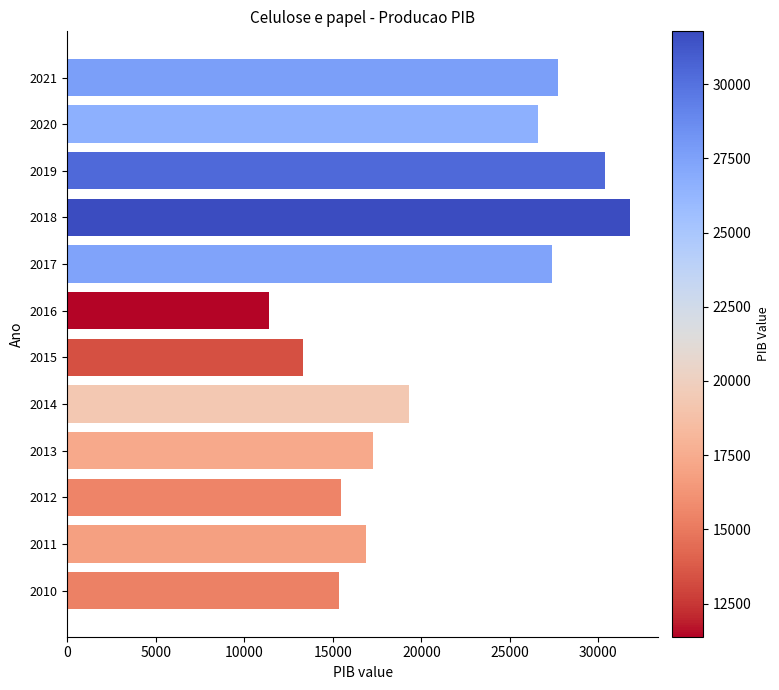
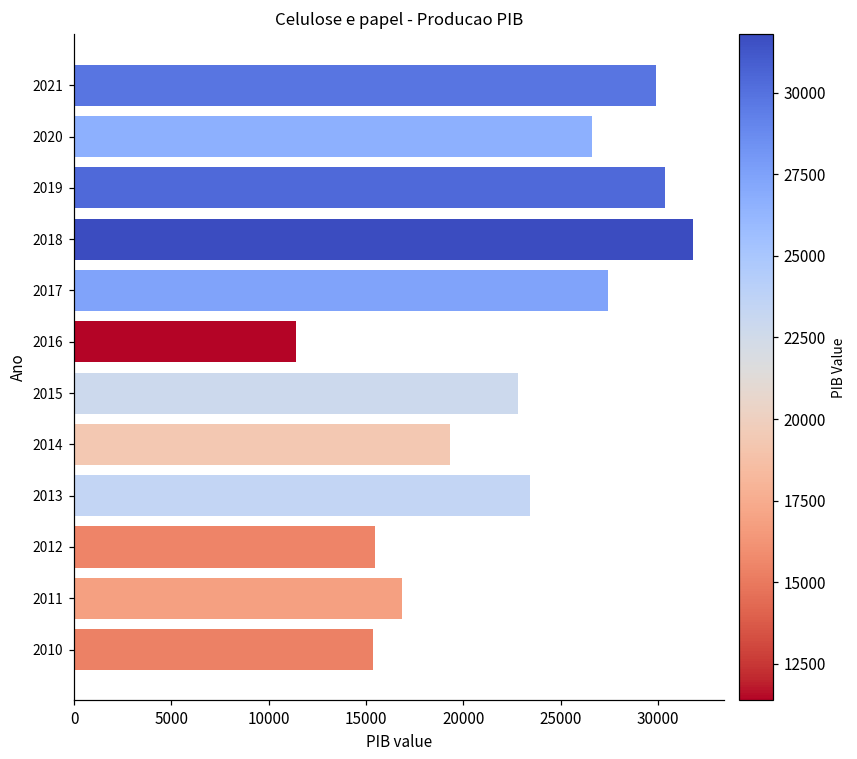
  {
-   "2021": 27700,
+   "2021": 29900,
    "2020": 26600,
    "2019": 30400,
    "2018": 31800,
    "2017": 27400,
    "2016": 11400,
-   "2015": 13300,
+   "2015": 22800,
    "2014": 19300,
-   "2013": 17300,
+   "2013": 23400,
    "2012": 15500,
    "2011": 16900,
    "2010": 15300
  }
